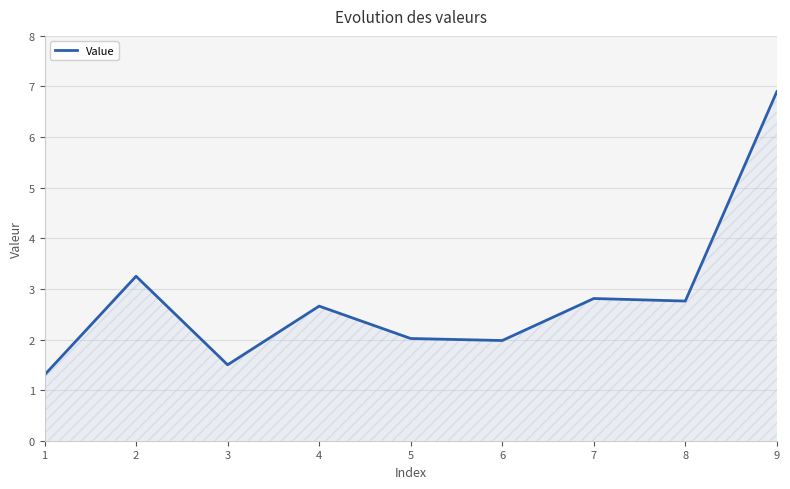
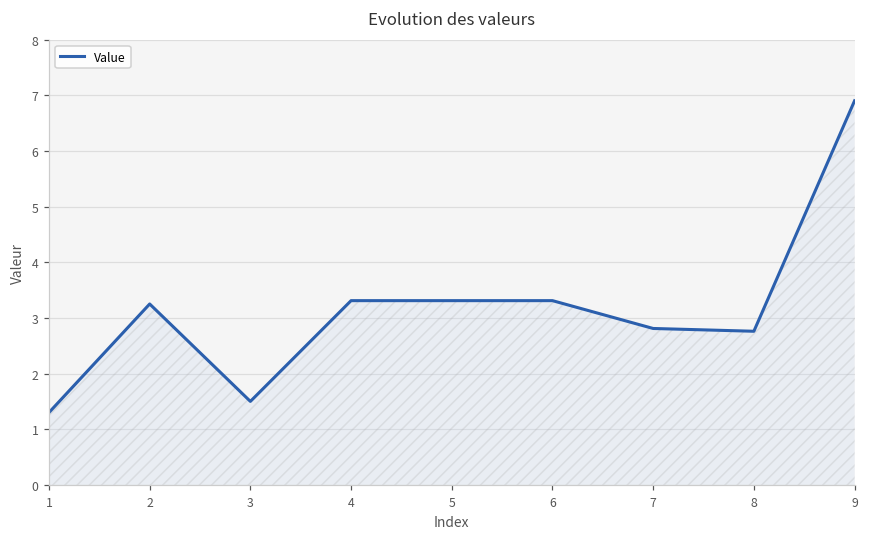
  {
    "1": 1.3,
    "2": 3.3,
    "3": 1.5,
-   "4": 2.7,
-   "5": 2.0,
-   "6": 2.0,
+   "4": 3.3,
+   "5": 3.3,
+   "6": 3.3,
    "7": 2.8,
    "8": 2.8,
    "9": 6.9
  }
